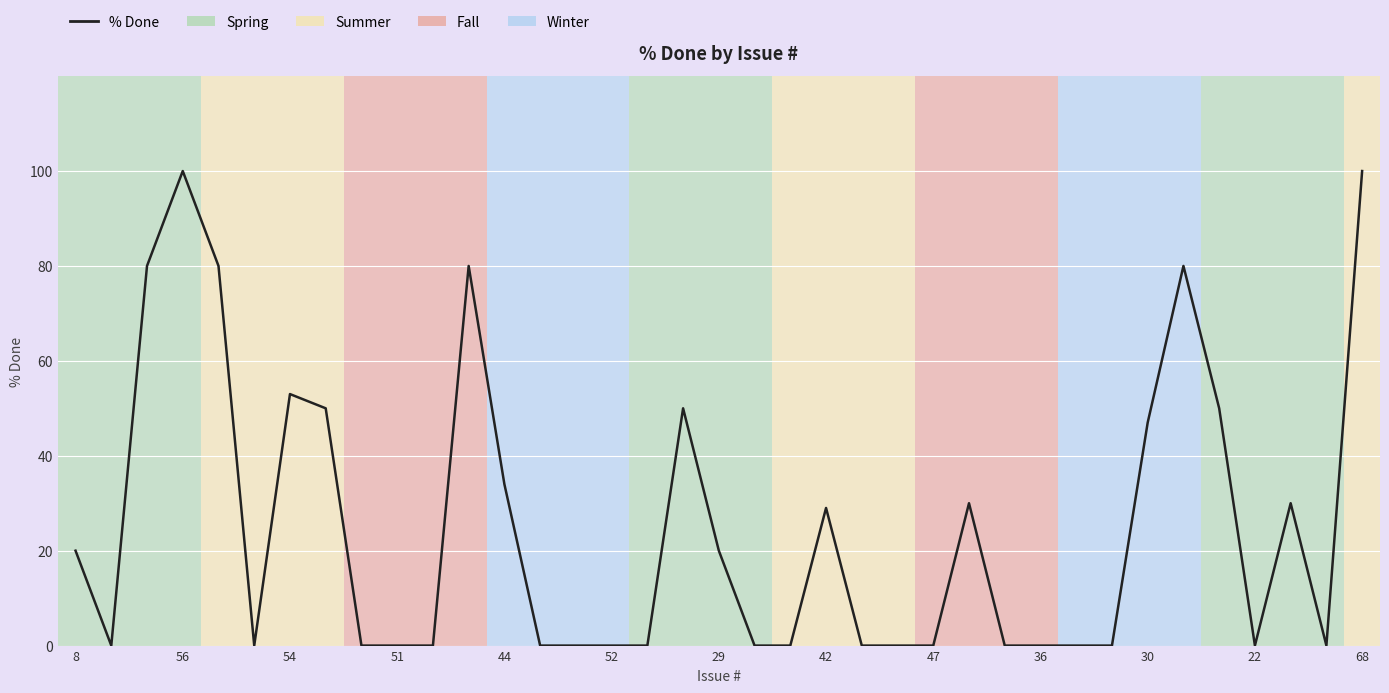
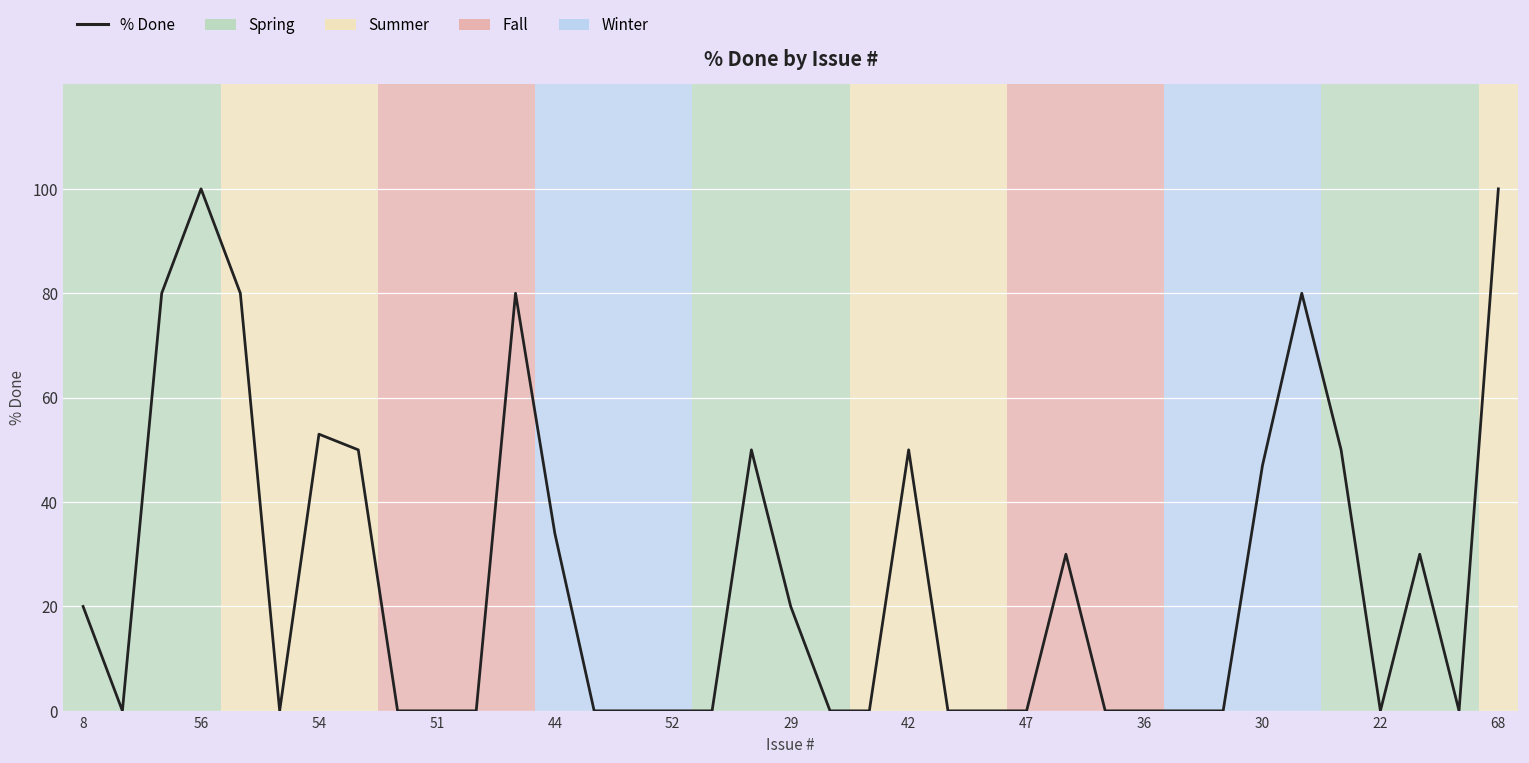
  {
    "56": 100,
    "54": 53,
    "51": 0,
    "44": 34,
    "52": 0,
-   "42": 29,
+   "42": 50,
    "47": 0,
    "36": 0,
    "30": 47,
    "68": 100
  }
